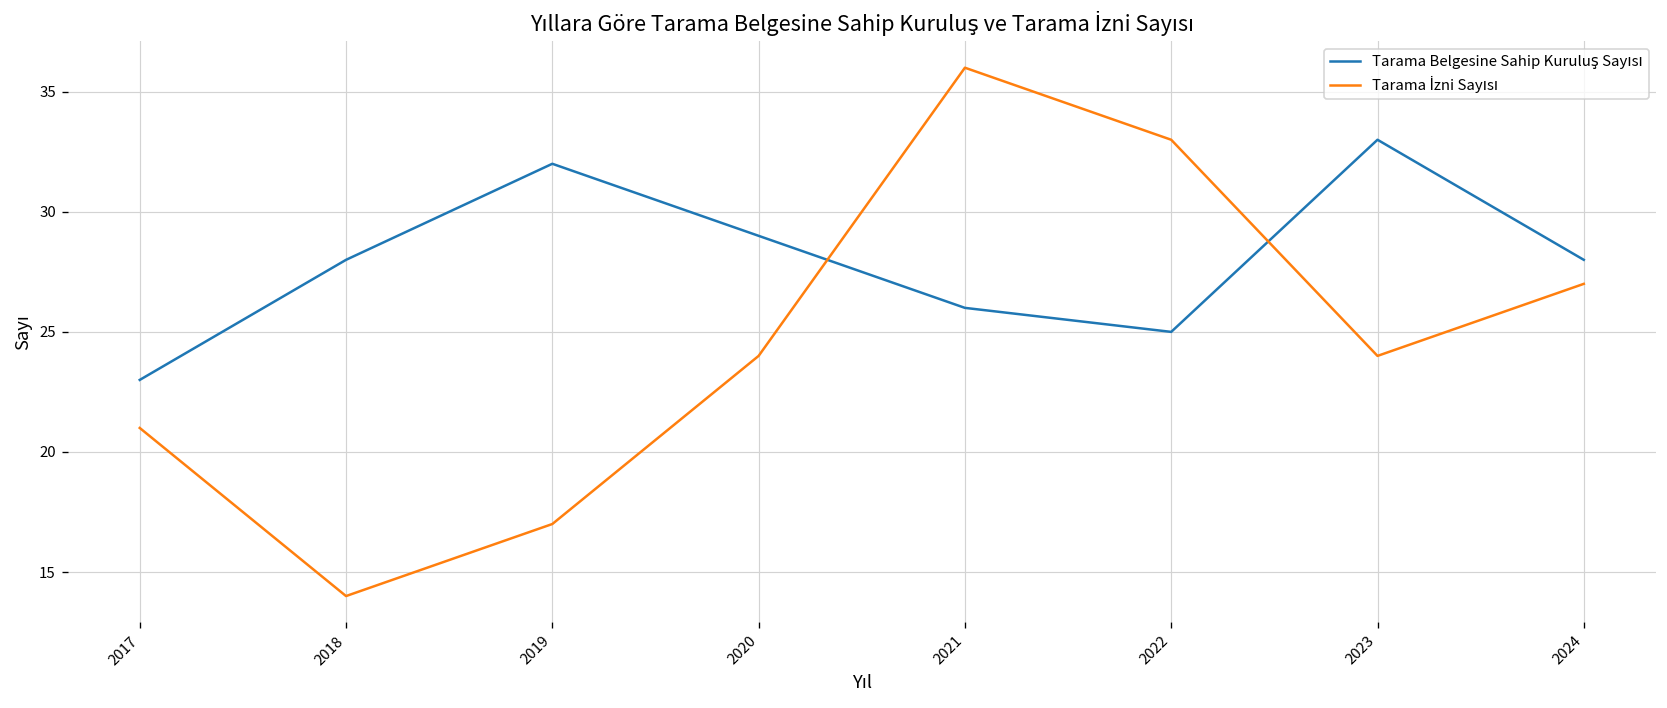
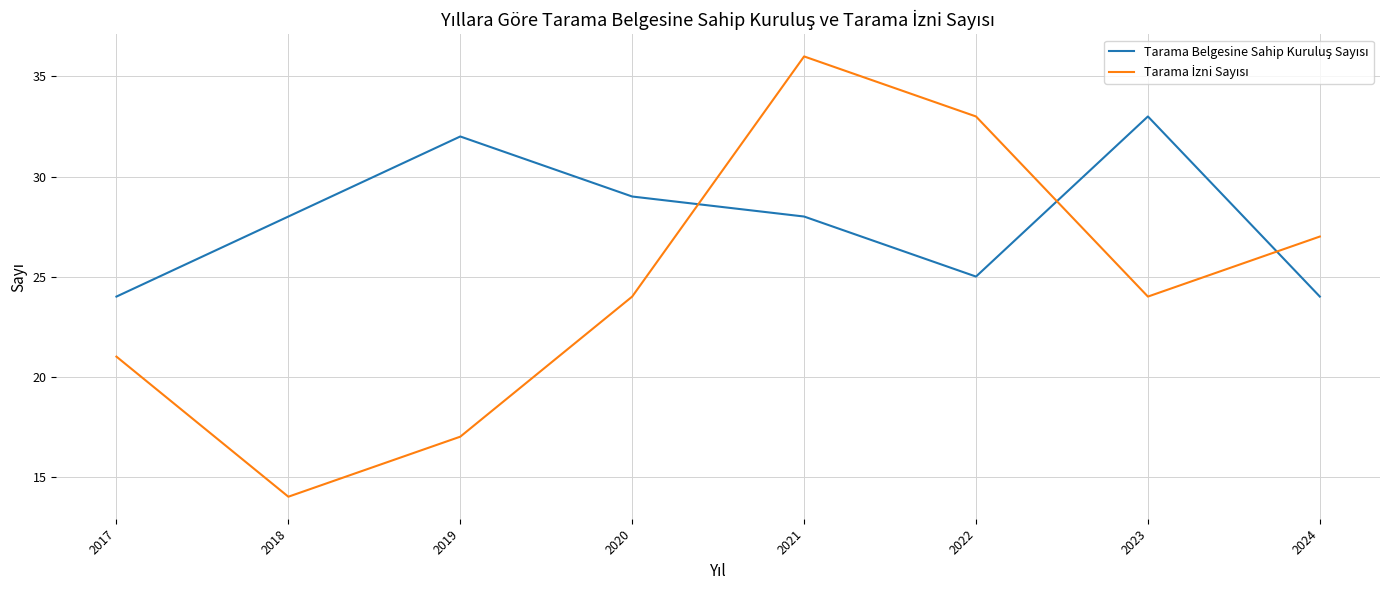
  {
    "Tarama Belgesine Sahip Kuruluş Sayısı": {
-     "2017": 23,
+     "2017": 24,
      "2018": 28,
      "2019": 32,
      "2020": 29,
-     "2021": 26,
+     "2021": 28,
      "2022": 25,
      "2023": 33,
-     "2024": 28
+     "2024": 24
    },
    "Tarama İzni Sayısı": {
      "2017": 21,
      "2018": 14,
      "2019": 17,
      "2020": 24,
      "2021": 36,
      "2022": 33,
      "2023": 24,
      "2024": 27
    }
  }
